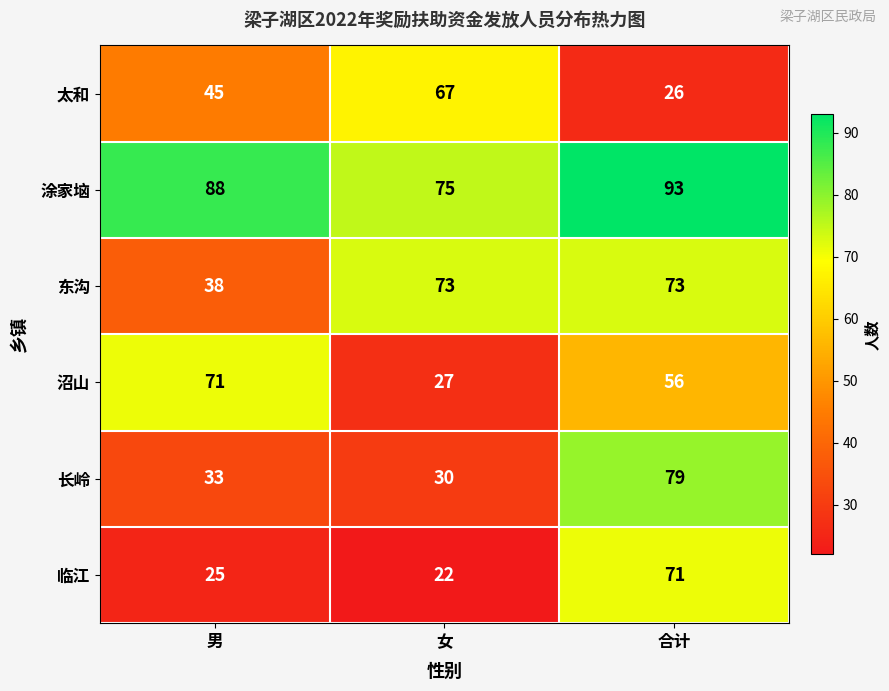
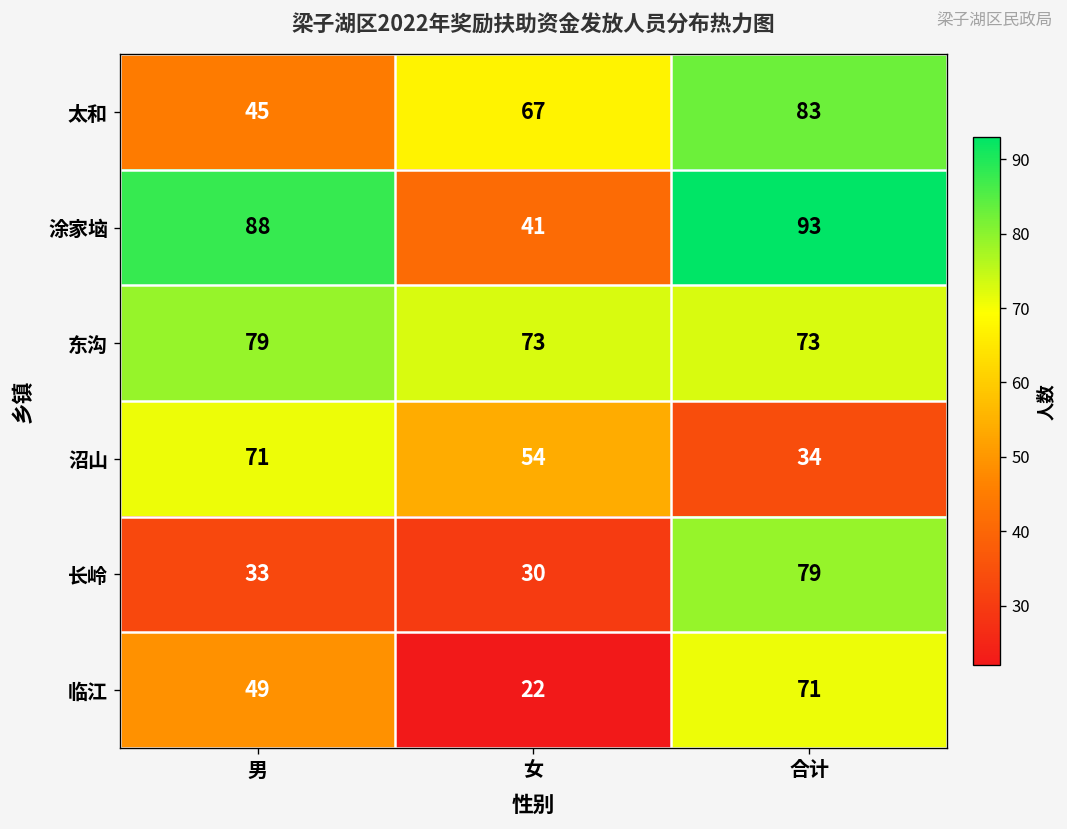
  {
    "太和": {
      "男": 45,
      "女": 67,
-     "合计": 26
+     "合计": 83
    },
    "涂家垴": {
      "男": 88,
-     "女": 75,
+     "女": 41,
      "合计": 93
    },
    "东沟": {
-     "男": 38,
+     "男": 79,
      "女": 73,
      "合计": 73
    },
    "沼山": {
      "男": 71,
-     "女": 27,
-     "合计": 56
+     "女": 54,
+     "合计": 34
    },
    "长岭": {
      "男": 33,
      "女": 30,
      "合计": 79
    },
    "临江": {
-     "男": 25,
+     "男": 49,
      "女": 22,
      "合计": 71
    }
  }
